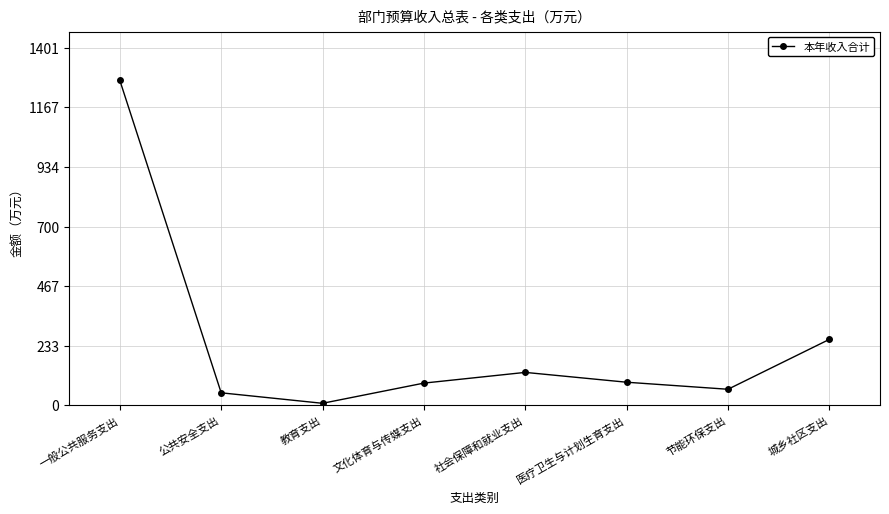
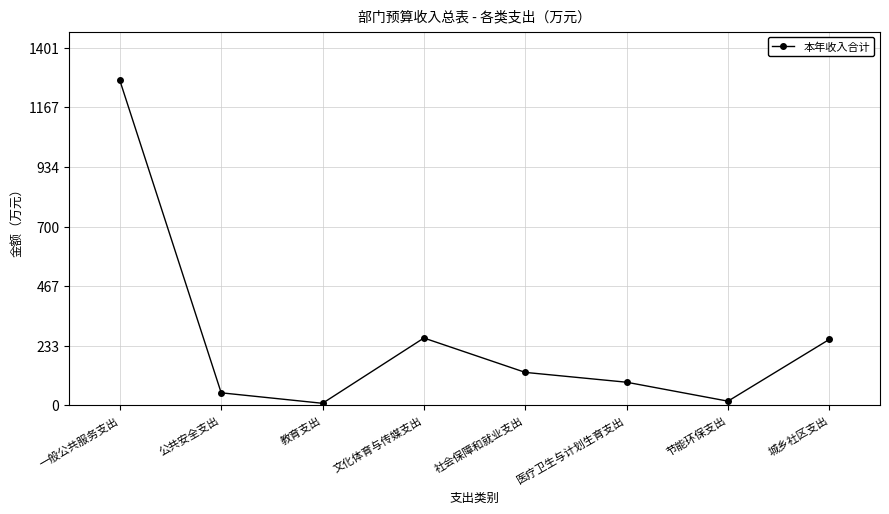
  {
    "一般公共服务支出": 1270,
    "公共安全支出": 50,
    "教育支出": 10,
-   "文化体育与传媒支出": 90,
+   "文化体育与传媒支出": 260,
    "社会保障和就业支出": 130,
    "医疗卫生与计划生育支出": 90,
-   "节能环保支出": 60,
+   "节能环保支出": 20,
    "城乡社区支出": 260
  }
